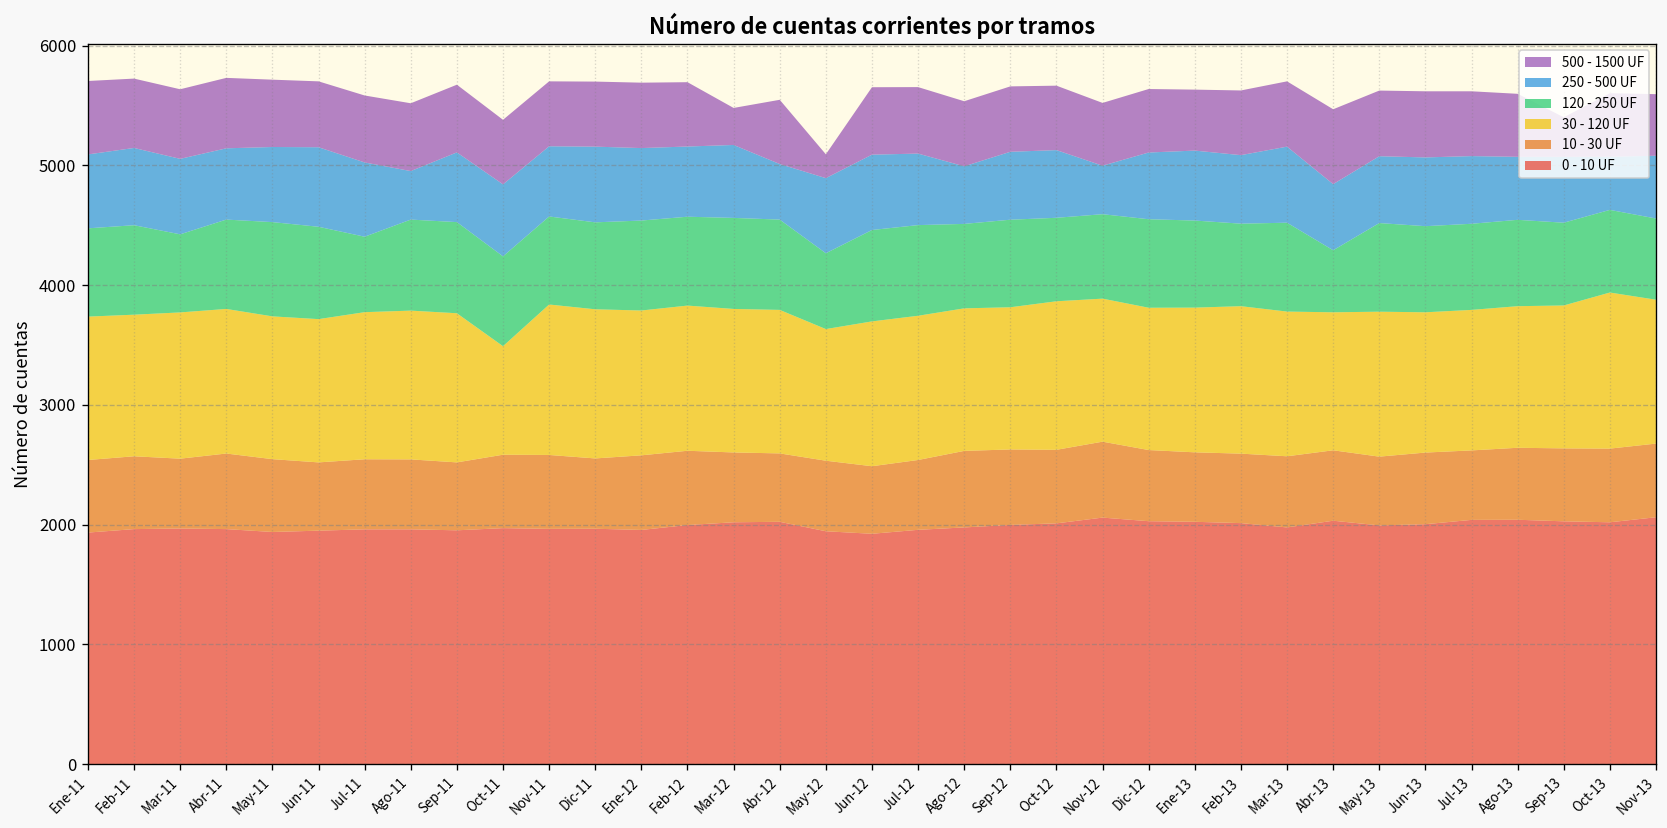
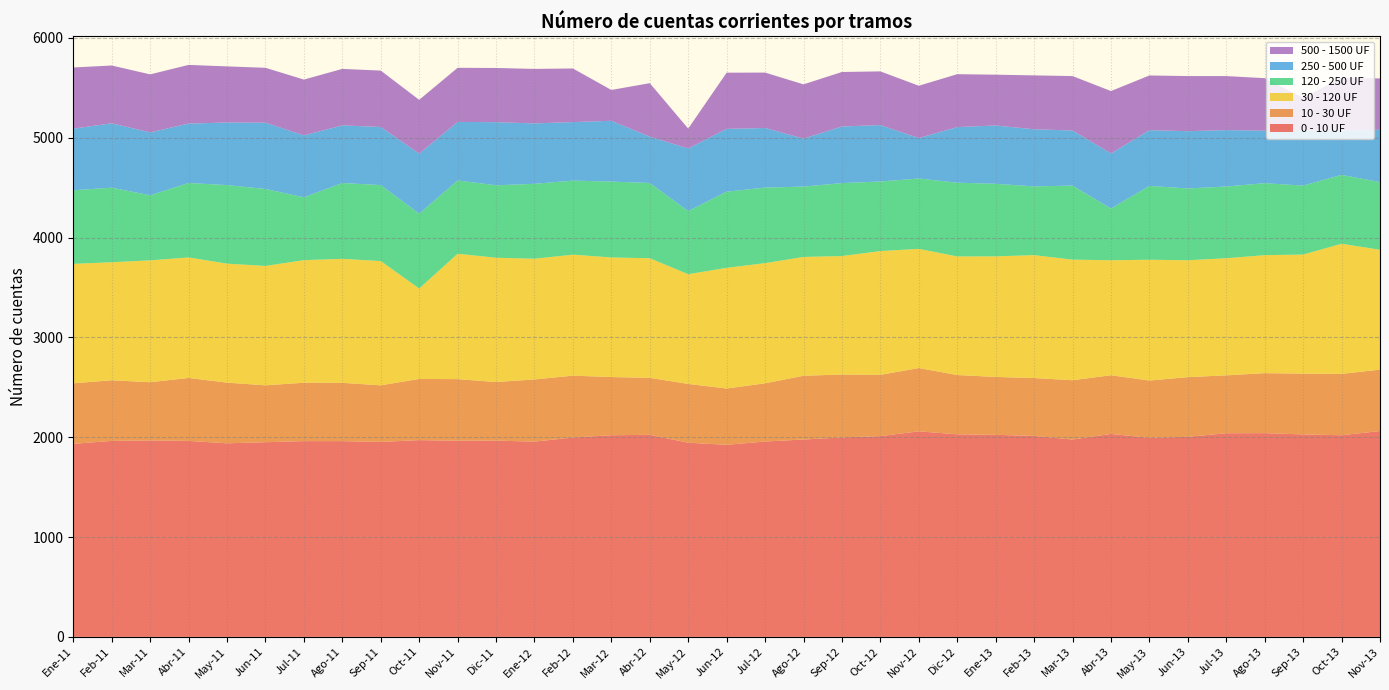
  {
    "30 - 120 UF": {
      "Ene-11": 1200,
      "Feb-11": 1200,
      "Mar-11": 1200,
      "Abr-11": 1200,
      "May-11": 1200,
      "Jun-11": 1200,
      "Jul-11": 1200,
      "Ago-11": 1200,
      "Sep-11": 1200,
      "Oct-11": 900,
      "Nov-11": 1300,
      "Dic-11": 1200,
      "Ene-12": 1200,
      "Feb-12": 1200,
      "Mar-12": 1200,
      "Abr-12": 1200,
      "May-12": 1100,
      "Jun-12": 1200,
      "Jul-12": 1200,
      "Ago-12": 1200,
      "Sep-12": 1200,
      "Oct-12": 1200,
      "Nov-12": 1200,
      "Dic-12": 1200,
      "Ene-13": 1200,
      "Feb-13": 1200,
      "Mar-13": 1200,
      "Abr-13": 1200,
      "May-13": 1200,
      "Jun-13": 1200,
      "Jul-13": 1200,
      "Ago-13": 1200,
      "Sep-13": 1200,
      "Oct-13": 1300,
      "Nov-13": 1200
    },
    "120 - 250 UF": {
      "Ene-11": 700,
      "Feb-11": 700,
      "Mar-11": 700,
      "Abr-11": 700,
      "May-11": 800,
      "Jun-11": 800,
      "Jul-11": 600,
      "Ago-11": 800,
      "Sep-11": 800,
      "Oct-11": 800,
      "Nov-11": 700,
      "Dic-11": 700,
      "Ene-12": 800,
      "Feb-12": 700,
      "Mar-12": 800,
      "Abr-12": 800,
      "May-12": 600,
      "Jun-12": 800,
      "Jul-12": 800,
      "Ago-12": 700,
      "Sep-12": 700,
      "Oct-12": 700,
      "Nov-12": 700,
      "Dic-12": 700,
      "Ene-13": 700,
      "Feb-13": 700,
      "Mar-13": 700,
      "Abr-13": 500,
      "May-13": 700,
      "Jun-13": 700,
      "Jul-13": 700,
      "Ago-13": 700,
      "Sep-13": 700,
      "Oct-13": 700,
      "Nov-13": 700
    },
    "250 - 500 UF": {
      "Ene-11": 600,
      "Feb-11": 600,
      "Mar-11": 600,
      "Abr-11": 600,
      "May-11": 600,
      "Jun-11": 700,
      "Jul-11": 600,
-     "Ago-11": 400,
+     "Ago-11": 600,
      "Sep-11": 600,
      "Oct-11": 600,
      "Nov-11": 600,
      "Dic-11": 600,
      "Ene-12": 600,
      "Feb-12": 600,
      "Mar-12": 600,
      "Abr-12": 500,
      "May-12": 600,
      "Jun-12": 600,
      "Jul-12": 600,
      "Ago-12": 500,
      "Sep-12": 600,
      "Oct-12": 600,
      "Nov-12": 400,
      "Dic-12": 600,
      "Ene-13": 600,
      "Feb-13": 600,
-     "Mar-13": 640,
+     "Mar-13": 550,
      "Abr-13": 600,
      "May-13": 600,
      "Jun-13": 600,
      "Jul-13": 600,
      "Ago-13": 500,
      "Nov-13": 500
    },
    "500 - 1500 UF": {
      "Ene-11": 600,
      "Feb-11": 600,
      "Mar-11": 600,
      "Abr-11": 600,
      "May-11": 600,
      "Jun-11": 600,
      "Jul-11": 600,
      "Ago-11": 600,
      "Sep-11": 600,
      "Oct-11": 500,
      "Nov-11": 500,
      "Dic-11": 500,
      "Ene-12": 500,
      "Feb-12": 500,
      "Mar-12": 300,
      "Abr-12": 500,
      "May-12": 200,
      "Jun-12": 600,
      "Jul-12": 600,
      "Ago-12": 500,
      "Sep-12": 500,
      "Oct-12": 500,
      "Nov-12": 500,
      "Dic-12": 500,
      "Ene-13": 500,
      "Feb-13": 500,
      "Mar-13": 500,
      "Abr-13": 600,
      "May-13": 500,
      "Jun-13": 600,
      "Jul-13": 500,
      "Ago-13": 500,
      "Nov-13": 500
    }
  }
